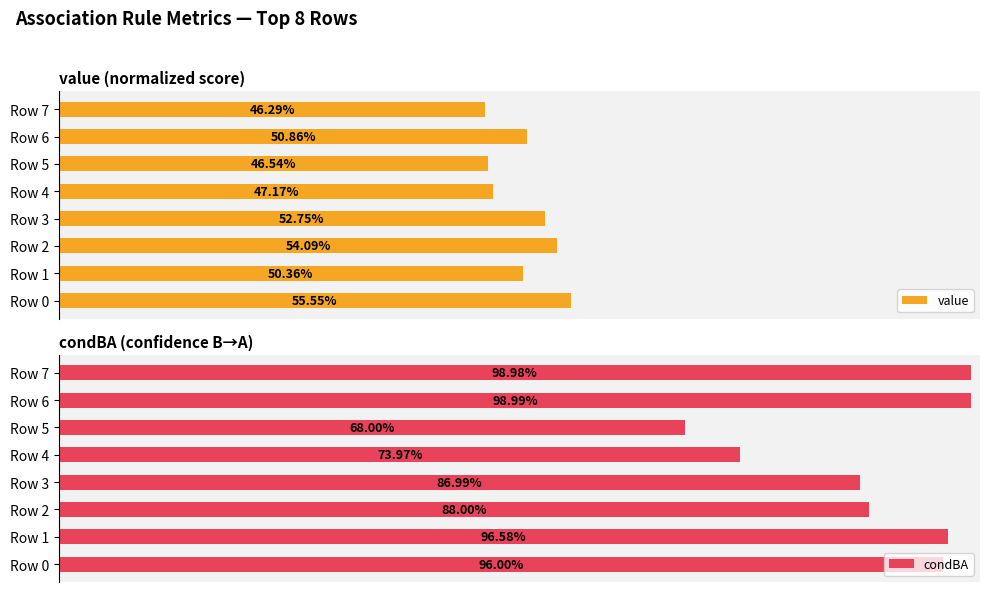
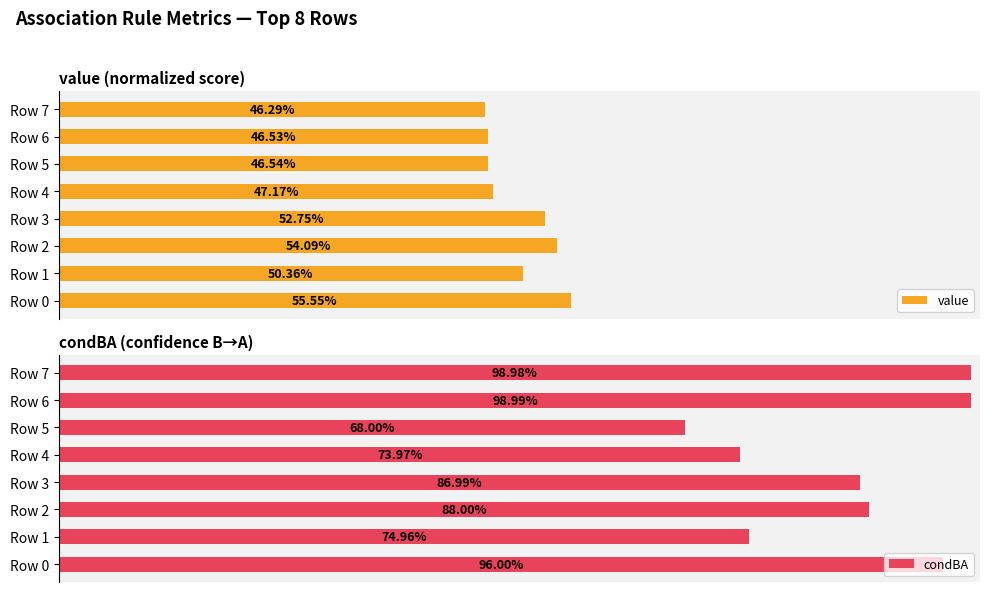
  {
    "value (normalized score)": {
      "Row 7": "46.29%",
-     "Row 6": "50.86%",
+     "Row 6": "46.53%",
      "Row 5": "46.54%",
      "Row 4": "47.17%",
      "Row 3": "52.75%",
      "Row 2": "54.09%",
      "Row 1": "50.36%",
      "Row 0": "55.55%"
    },
    "condBA (confidence B→A)": {
      "Row 7": "98.98%",
      "Row 6": "98.99%",
      "Row 5": "68.00%",
      "Row 4": "73.97%",
      "Row 3": "86.99%",
      "Row 2": "88.00%",
-     "Row 1": "96.58%"
+     "Row 1": "74.96%"
    }
  }
